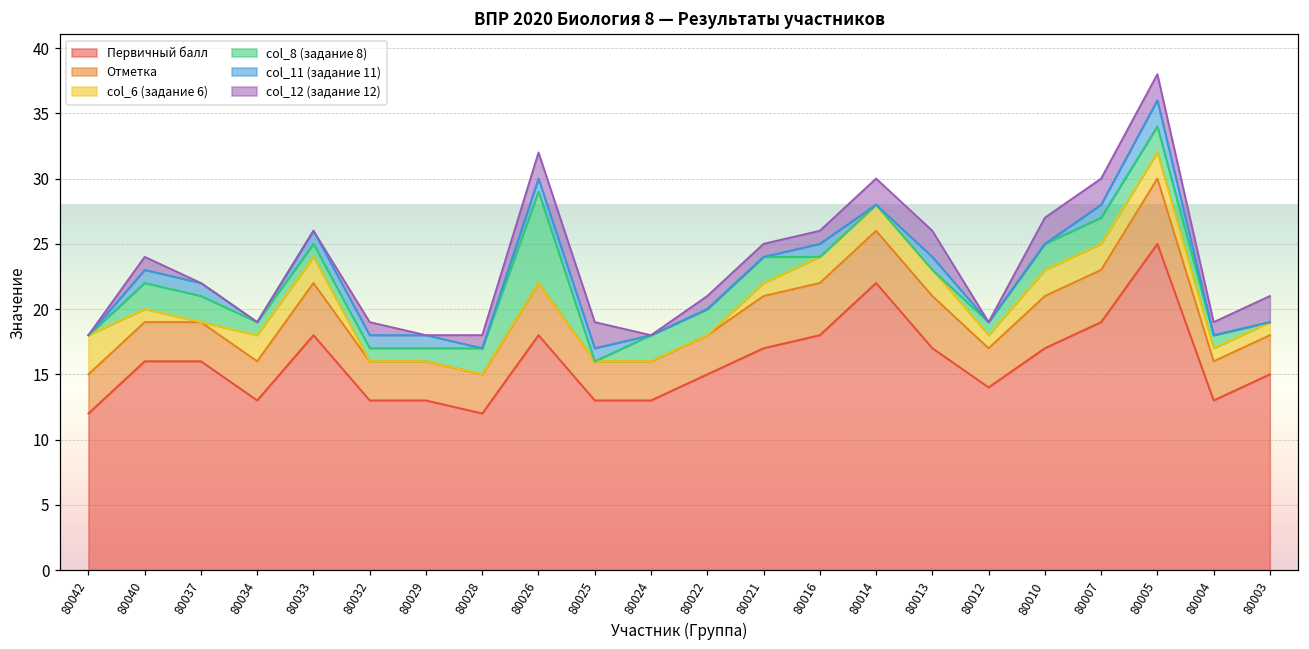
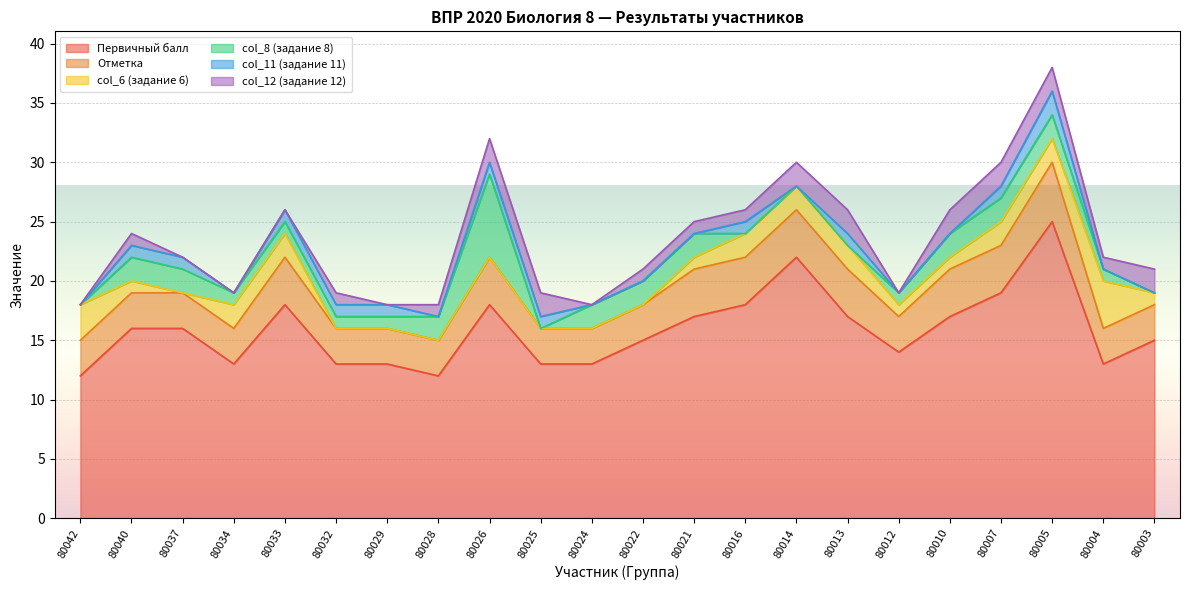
  {
    "col_6 (задание 6)": {
      "80040": 1,
      "80034": 2,
      "80033": 2,
      "80021": 1,
      "80012": 1,
-     "80010": 2,
+     "80010": 1,
      "80007": 2,
      "80005": 2,
-     "80004": 1
+     "80004": 4
    },
    "col_8 (задание 8)": {
      "80040": 2,
      "80037": 2,
      "80033": 1,
      "80032": 1,
      "80029": 1,
      "80026": 7,
      "80007": 2,
      "80005": 2
    },
    "col_11 (задание 11)": {
      "80040": 1,
      "80032": 1,
      "80026": 1,
      "80025": 1,
      "80016": 1,
      "80013": 1,
      "80007": 1,
      "80005": 2
    },
    "col_12 (задание 12)": {
      "80040": 1,
      "80032": 1,
      "80028": 1,
      "80026": 2,
      "80025": 2,
      "80022": 1,
      "80021": 1,
      "80016": 1,
      "80014": 2,
      "80013": 2,
      "80010": 2,
      "80007": 2,
      "80005": 2,
      "80004": 1,
      "80003": 2
    }
  }
